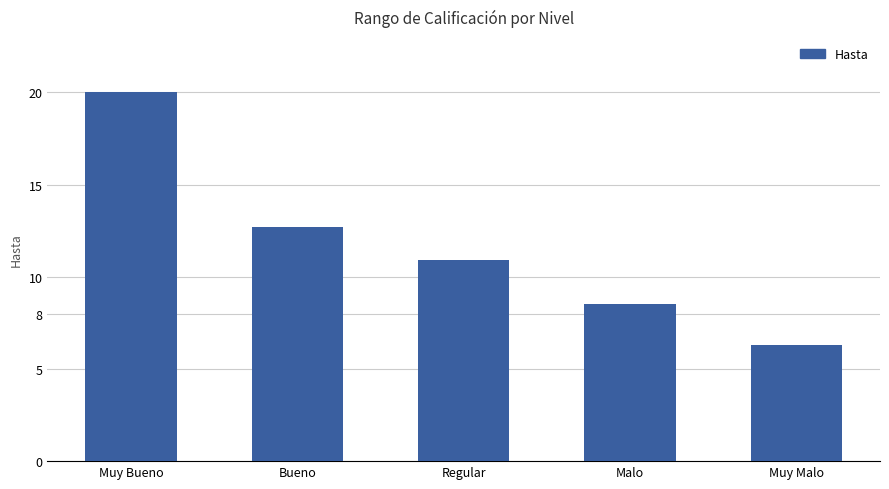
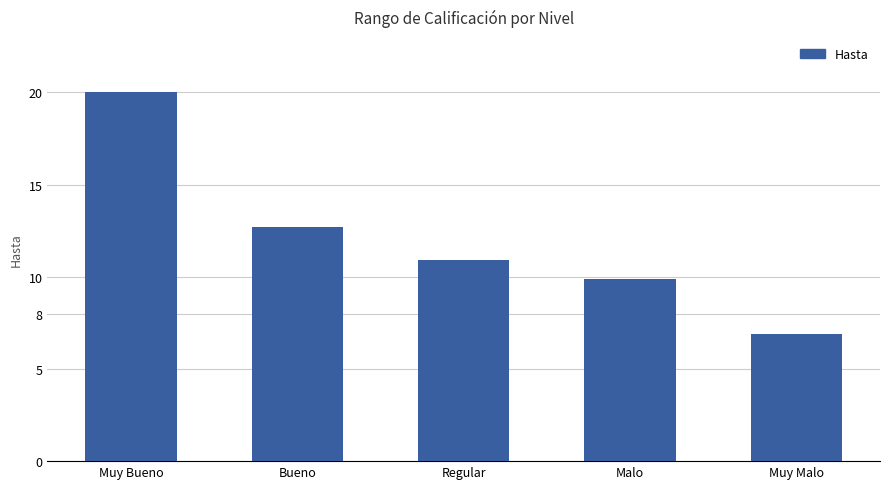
  {
    "Muy Bueno": 20.0,
    "Bueno": 12.7,
    "Regular": 10.9,
-   "Malo": 8.5,
-   "Muy Malo": 6.3
+   "Malo": 9.9,
+   "Muy Malo": 6.9
  }
